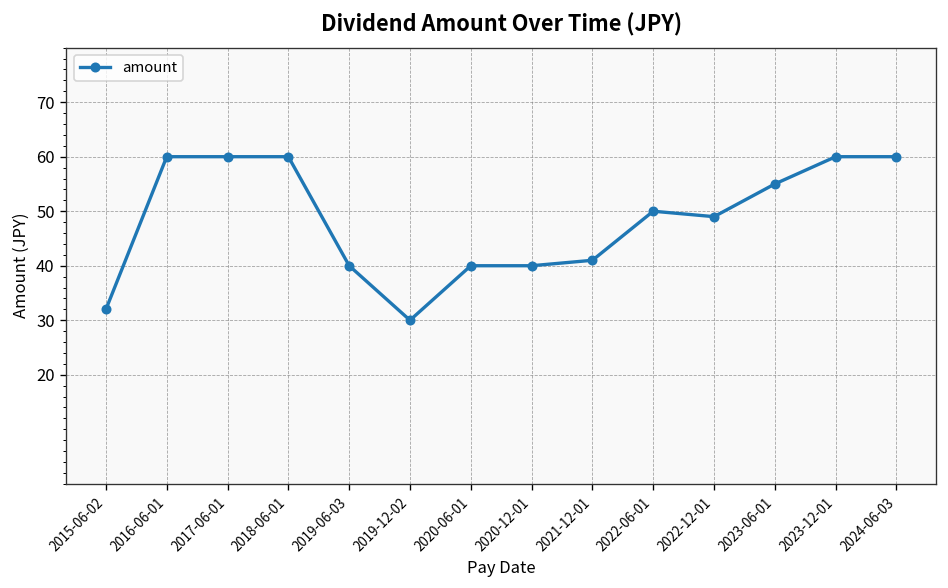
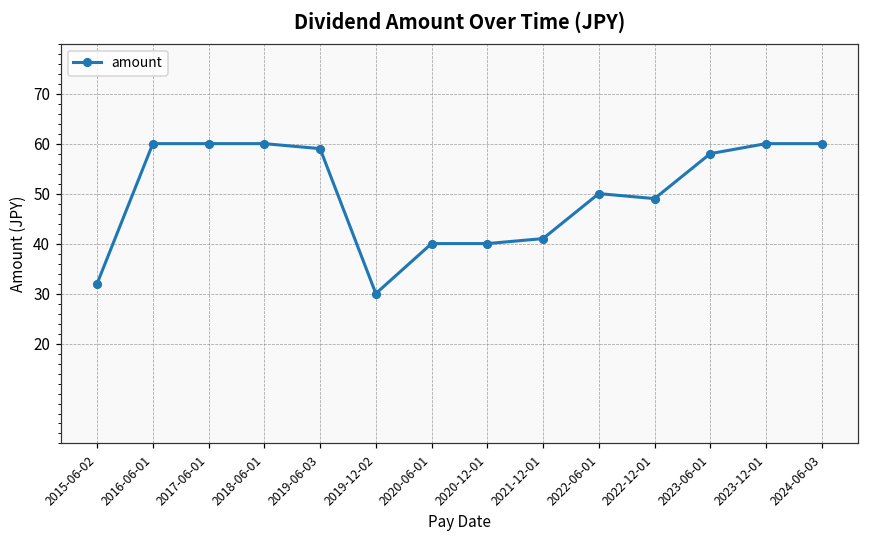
  {
    "2015-06-02": 32,
    "2016-06-01": 60,
    "2017-06-01": 60,
    "2018-06-01": 60,
-   "2019-06-03": 40,
+   "2019-06-03": 59,
    "2019-12-02": 30,
    "2020-06-01": 40,
    "2020-12-01": 40,
    "2021-12-01": 41,
    "2022-06-01": 50,
    "2022-12-01": 49,
-   "2023-06-01": 55,
+   "2023-06-01": 58,
    "2023-12-01": 60,
    "2024-06-03": 60
  }
